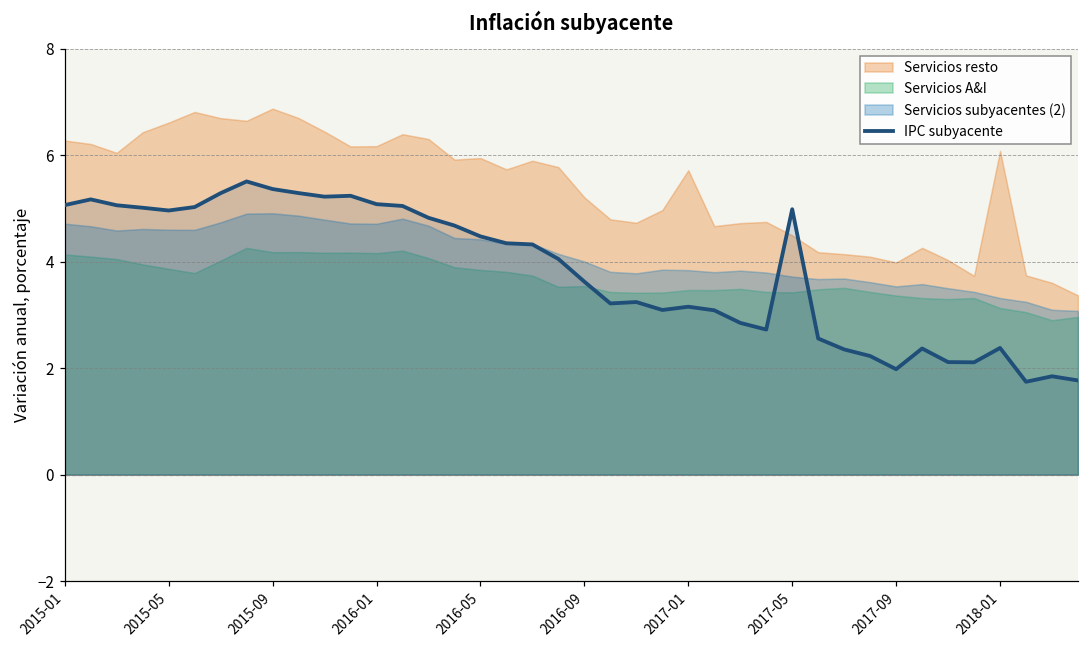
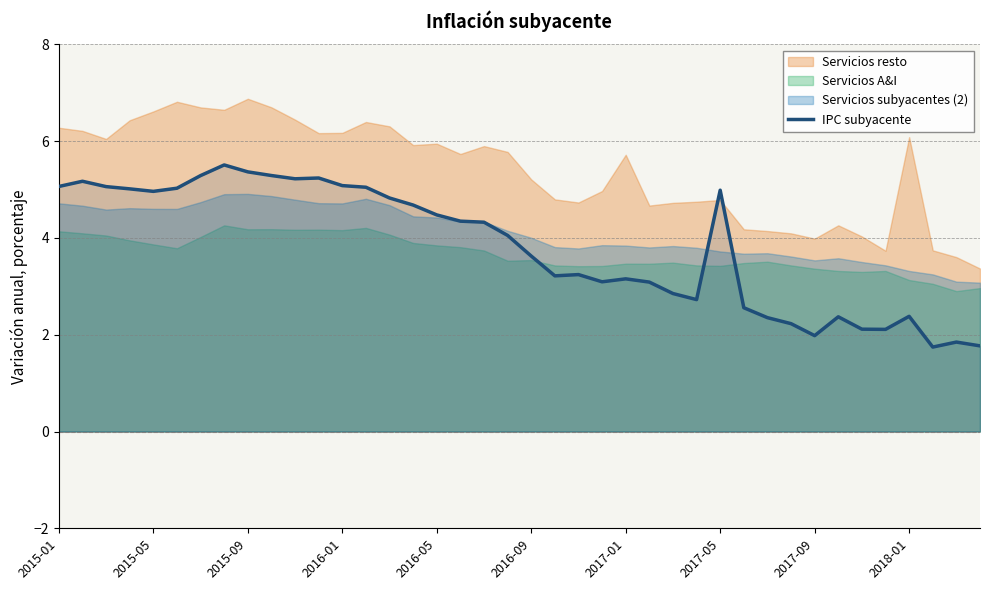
  {
    "Servicios resto": {
      "2015-01": 6.3,
      "2015-05": 6.6,
      "2015-09": 6.9,
      "2016-01": 6.2,
      "2016-05": 5.9,
      "2016-09": 5.2,
      "2017-01": 5.7,
-     "2017-05": 4.5,
+     "2017-05": 4.8,
      "2017-09": 4.0,
      "2018-01": 6.1
    },
    "IPC subyacente": {
      "2015-01": 5.1,
      "2015-05": 5.0,
      "2015-09": 5.4,
      "2016-01": 5.1,
      "2016-05": 4.5,
      "2016-09": 3.6,
      "2017-01": 3.2,
      "2017-05": 5.0,
      "2017-09": 2.0,
      "2018-01": 2.4
    }
  }
